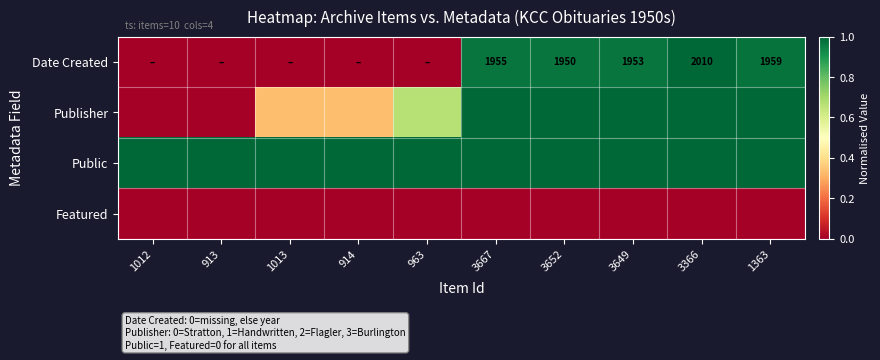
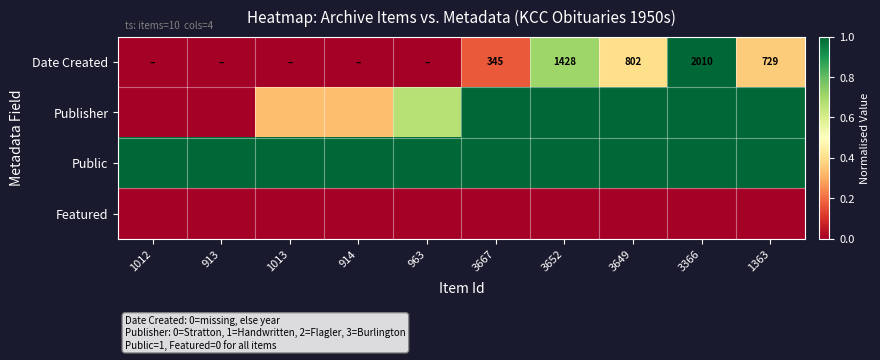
  {
    "Date Created": {
-     "3667": 1955,
-     "3652": 1950,
-     "3649": 1953,
+     "3667": 345,
+     "3652": 1428,
+     "3649": 802,
      "3366": 2010,
-     "1363": 1959
+     "1363": 729
    }
  }
